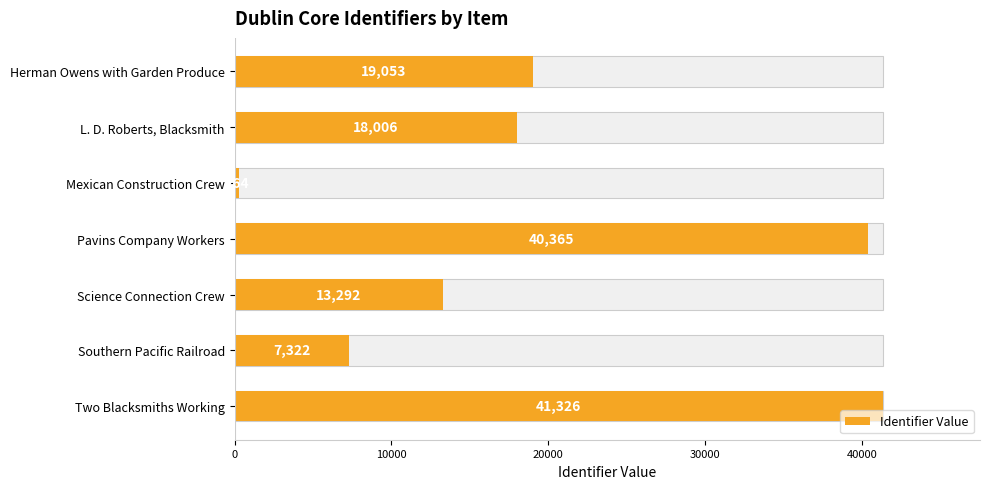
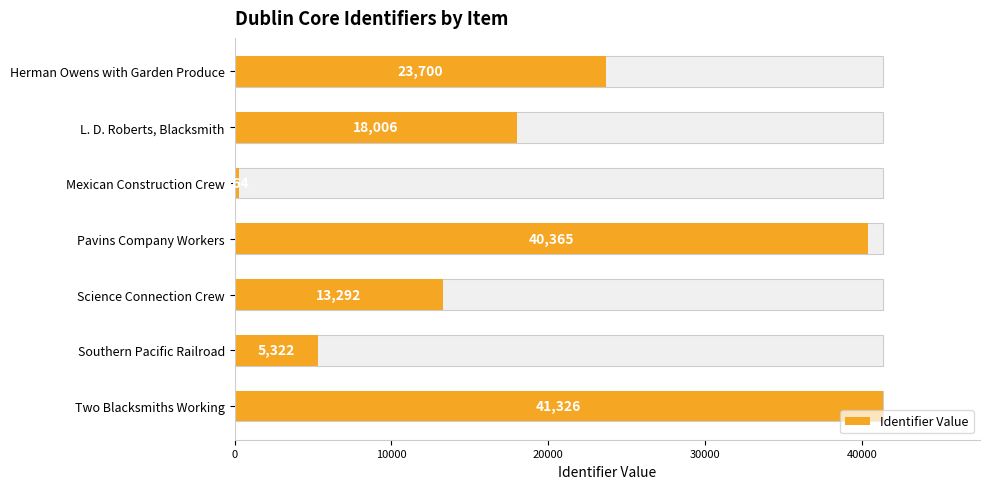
  {
    "Identifier Value": {
-     "Herman Owens with Garden Produce": "19,053",
-     "Southern Pacific Railroad": "7,322",
+     "Herman Owens with Garden Produce": "23,700",
+     "Southern Pacific Railroad": "5,322",
      "Two Blacksmiths Working": "41,326"
    }
  }
